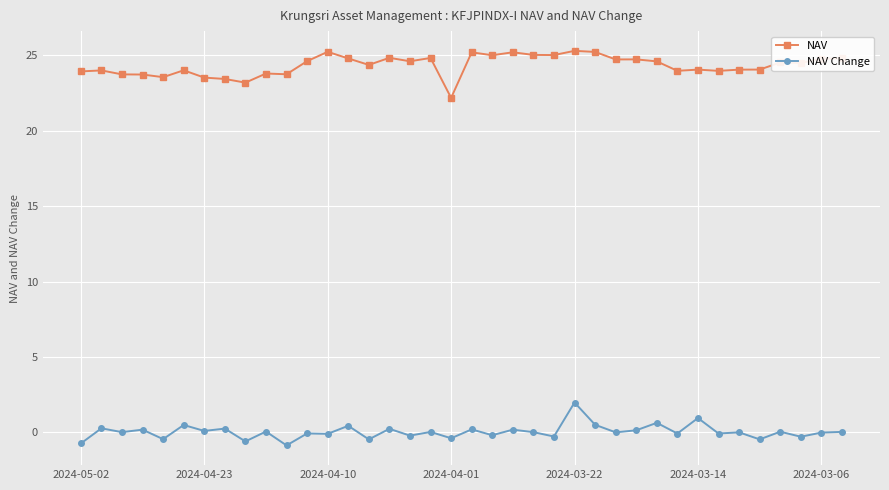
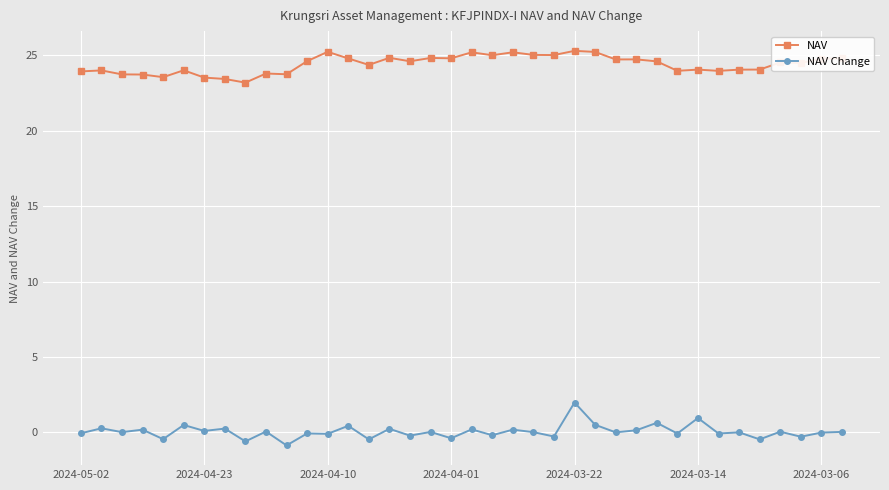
  {
    "NAV": {
      "2024-05-02": 23.9,
      "2024-04-23": 23.5,
      "2024-04-10": 25.2,
-     "2024-04-01": 22.2,
+     "2024-04-01": 24.8,
      "2024-03-22": 25.3,
      "2024-03-14": 24.1
    },
    "NAV Change": {
-     "2024-05-02": -0.7,
+     "2024-05-02": -0.1,
      "2024-04-23": 0.1,
      "2024-04-10": -0.1,
      "2024-04-01": -0.4,
      "2024-03-22": 2.0,
      "2024-03-14": 0.9,
      "2024-03-06": 0.0
    }
  }
